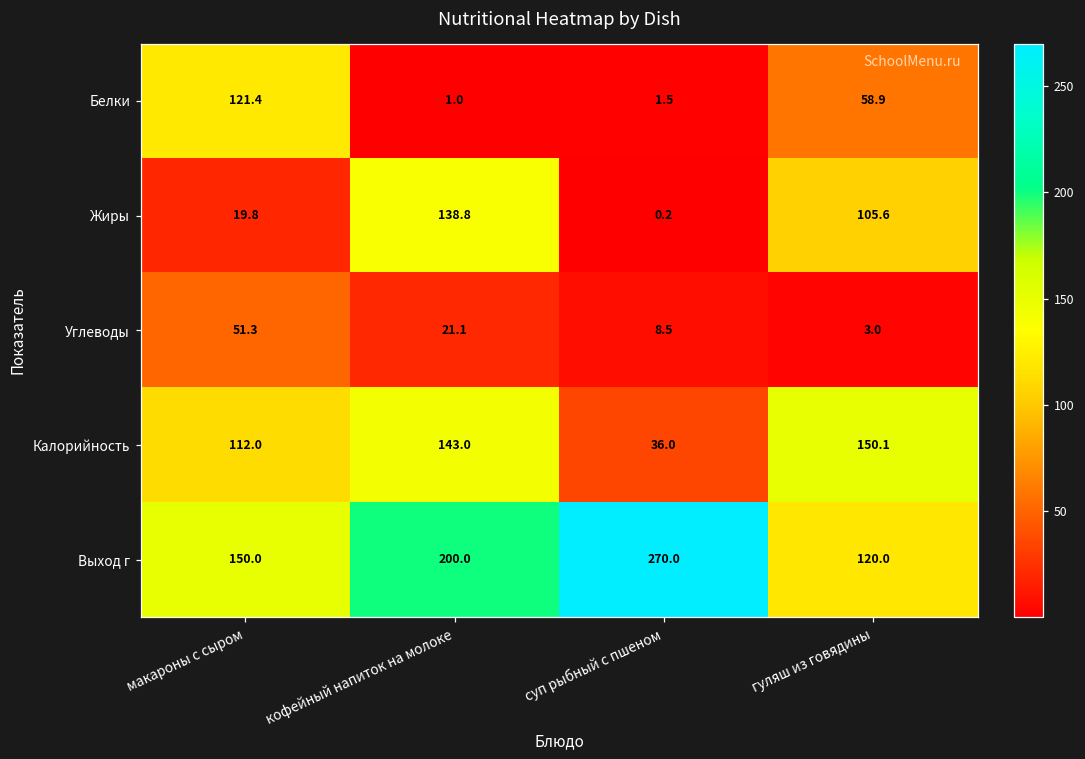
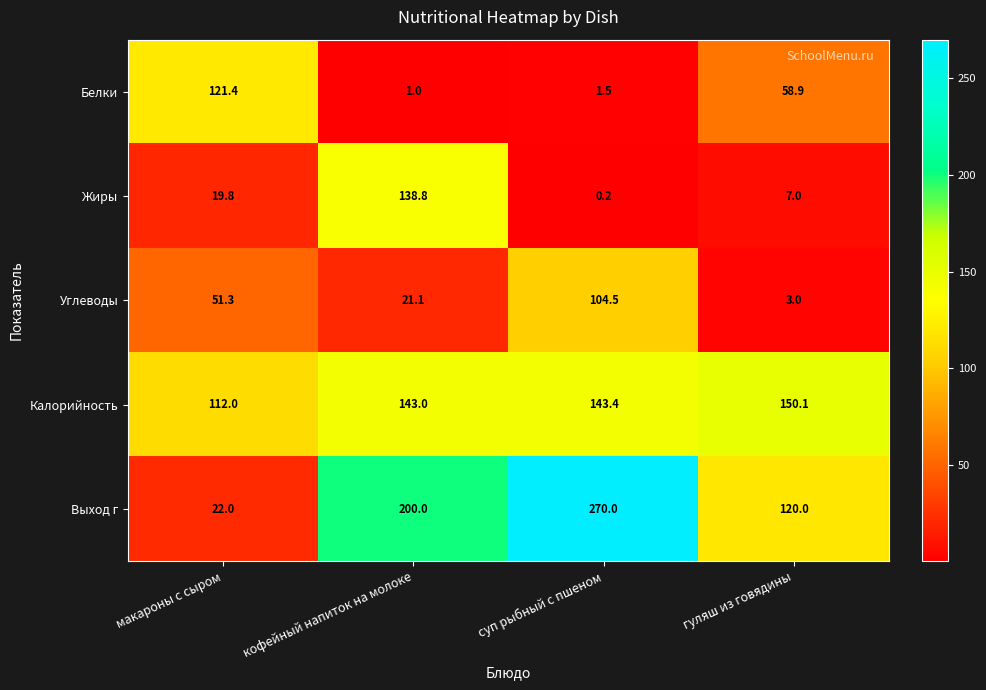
  {
    "Белки": {
      "макароны с сыром": 121.4,
      "кофейный напиток на молоке": 1.0,
      "суп рыбный с пшеном": 1.5
    },
    "Жиры": {
      "макароны с сыром": 19.8,
      "кофейный напиток на молоке": 138.8,
      "суп рыбный с пшеном": 0.2,
-     "гуляш из говядины": 105.6
+     "гуляш из говядины": 7.0
    },
    "Углеводы": {
      "макароны с сыром": 51.3,
      "кофейный напиток на молоке": 21.1,
-     "суп рыбный с пшеном": 8.5,
+     "суп рыбный с пшеном": 104.5,
      "гуляш из говядины": 3.0
    },
    "Калорийность": {
      "макароны с сыром": 112.0,
      "кофейный напиток на молоке": 143.0,
-     "суп рыбный с пшеном": 36.0,
+     "суп рыбный с пшеном": 143.4,
      "гуляш из говядины": 150.1
    },
    "Выход г": {
-     "макароны с сыром": 150.0,
+     "макароны с сыром": 22.0,
      "кофейный напиток на молоке": 200.0,
      "суп рыбный с пшеном": 270.0,
      "гуляш из говядины": 120.0
    }
  }
